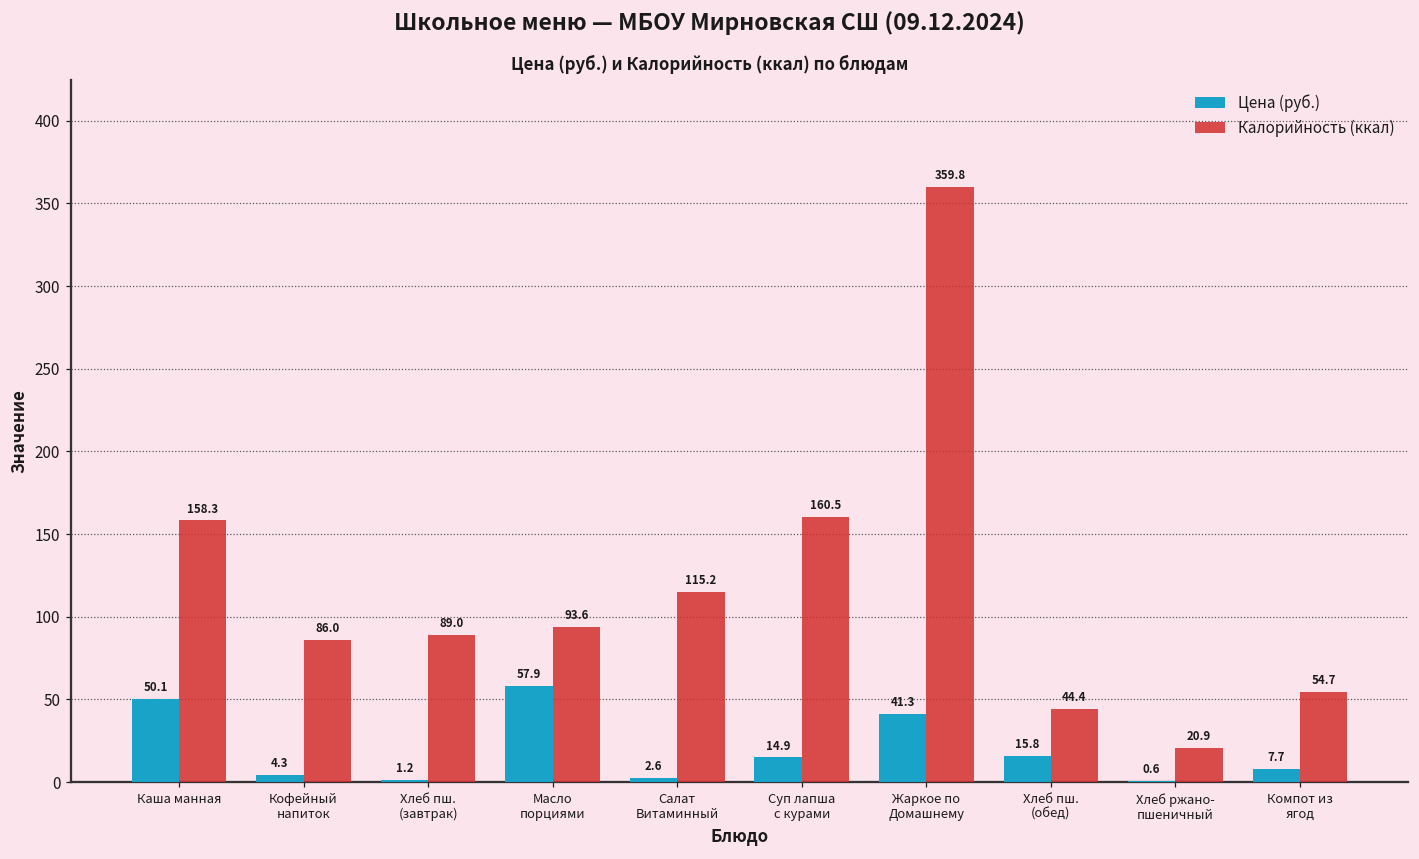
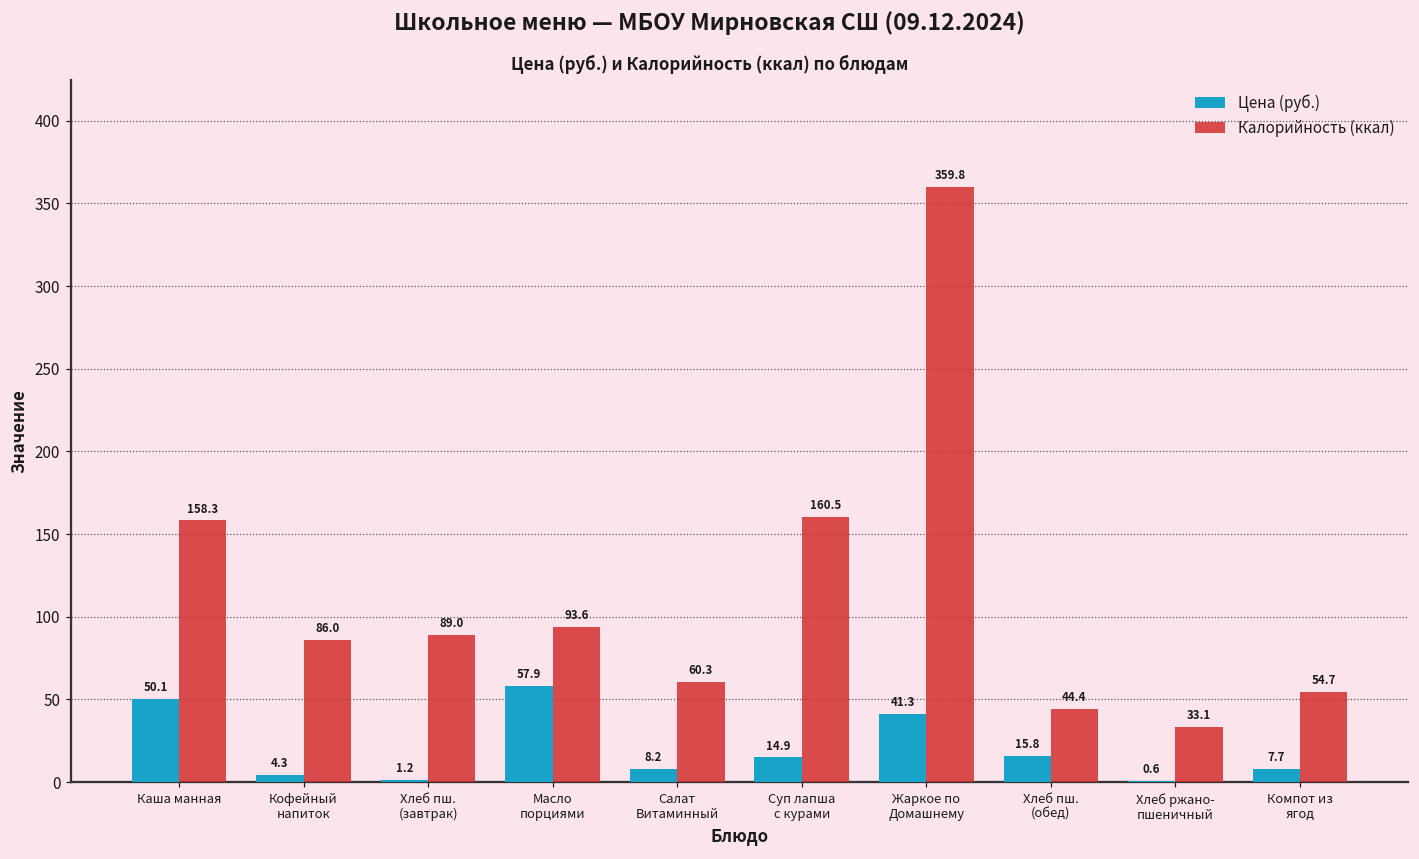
  {
    "Цена (руб.)": {
      "Каша манная": 50.1,
      "Кофейный напиток": 4.3,
      "Хлеб пш. (завтрак)": 1.2,
      "Масло порциями": 57.9,
-     "Салат Витаминный": 2.6,
+     "Салат Витаминный": 8.2,
      "Суп лапша с курами": 14.9,
      "Жаркое по Домашнему": 41.3,
      "Хлеб пш. (обед)": 15.8,
      "Хлеб ржано- пшеничный": 0.6,
      "Компот из ягод": 7.7
    },
    "Калорийность (ккал)": {
      "Каша манная": 158.3,
      "Кофейный напиток": 86.0,
      "Хлеб пш. (завтрак)": 89.0,
      "Масло порциями": 93.6,
-     "Салат Витаминный": 115.2,
+     "Салат Витаминный": 60.3,
      "Суп лапша с курами": 160.5,
      "Жаркое по Домашнему": 359.8,
      "Хлеб пш. (обед)": 44.4,
-     "Хлеб ржано- пшеничный": 20.9,
+     "Хлеб ржано- пшеничный": 33.1,
      "Компот из ягод": 54.7
    }
  }
